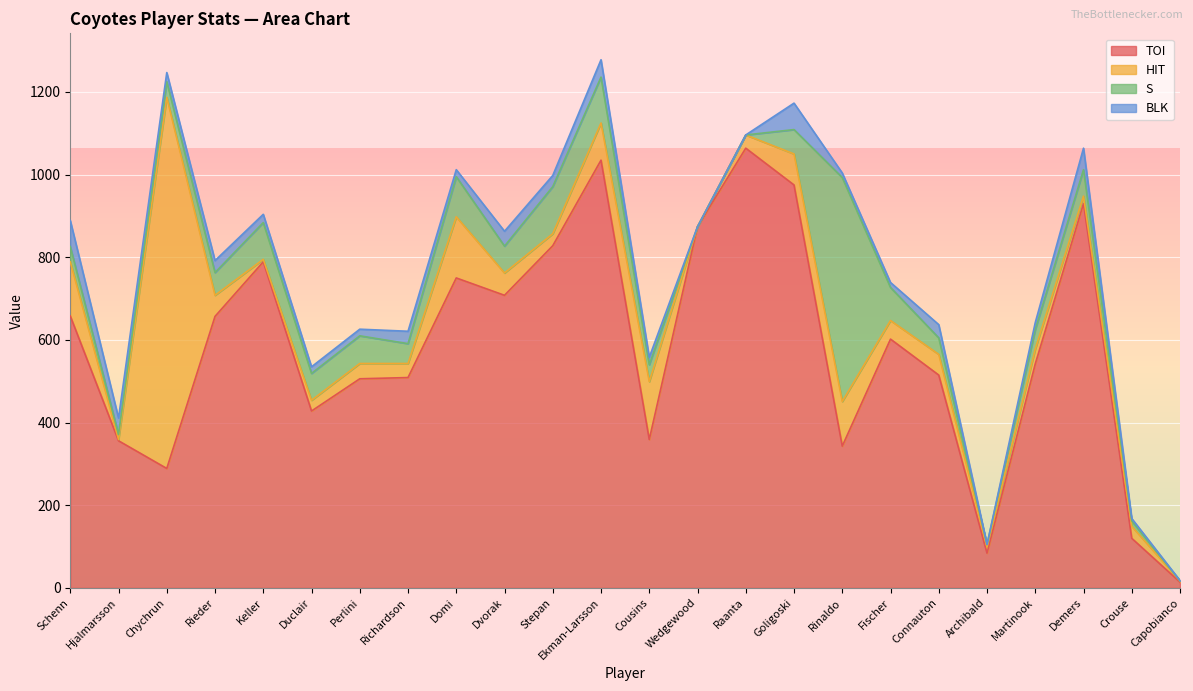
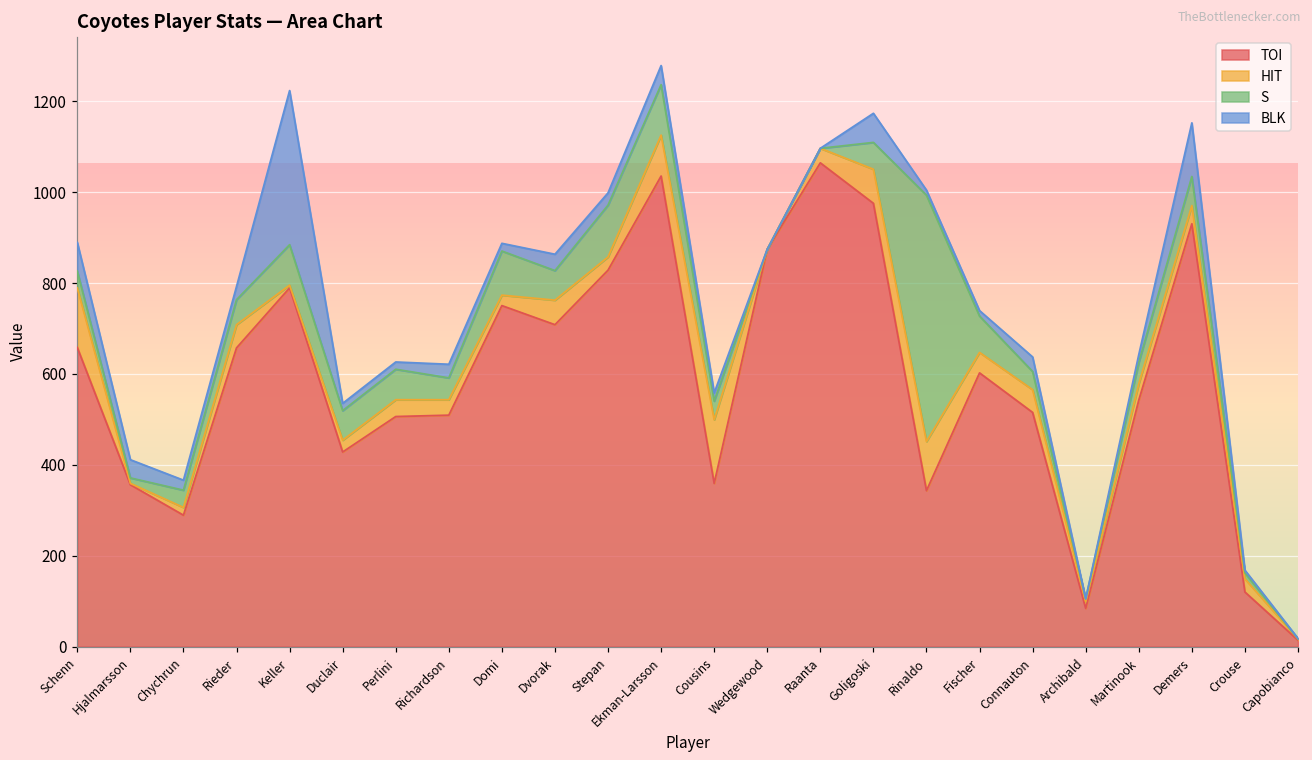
  {
    "TOI": {
      "Schenn": 660,
      "Chychrun": 290,
      "Rieder": 660,
      "Duclair": 430,
      "Perlini": 510,
      "Richardson": 510,
      "Domi": 750,
      "Dvorak": 710,
      "Stepan": 830,
      "Ekman-Larsson": 1040,
      "Cousins": 360,
      "Raanta": 1060,
      "Goligoski": 980,
      "Rinaldo": 340,
      "Fischer": 600,
      "Connauton": 520,
      "Archibald": 80,
      "Martinook": 540,
      "Demers": 930,
      "Crouse": 120
    },
    "HIT": {
      "Schenn": 130,
-     "Chychrun": 900,
+     "Chychrun": 20,
      "Rieder": 50,
      "Duclair": 30,
      "Perlini": 40,
      "Richardson": 30,
-     "Domi": 150,
+     "Domi": 20,
      "Dvorak": 50,
      "Stepan": 30,
      "Ekman-Larsson": 90,
      "Cousins": 140,
      "Goligoski": 80,
      "Rinaldo": 110,
      "Fischer": 50,
      "Connauton": 50,
      "Martinook": 40,
-     "Demers": 20,
+     "Demers": 40,
      "Crouse": 30
    },
    "S": {
      "Schenn": 40,
      "Hjalmarsson": 10,
      "Chychrun": 40,
      "Rieder": 60,
      "Keller": 90,
      "Duclair": 70,
      "Perlini": 70,
      "Richardson": 50,
      "Domi": 100,
      "Dvorak": 70,
      "Stepan": 110,
      "Ekman-Larsson": 110,
      "Cousins": 40,
      "Goligoski": 60,
      "Rinaldo": 540,
      "Fischer": 80,
      "Connauton": 40,
      "Martinook": 50,
      "Demers": 60
    },
    "BLK": {
      "Schenn": 60,
      "Hjalmarsson": 40,
      "Chychrun": 20,
      "Rieder": 30,
-     "Keller": 20,
+     "Keller": 340,
      "Duclair": 20,
      "Perlini": 20,
      "Richardson": 30,
      "Domi": 20,
      "Dvorak": 40,
      "Stepan": 30,
      "Ekman-Larsson": 40,
      "Cousins": 20,
      "Goligoski": 60,
      "Rinaldo": 10,
      "Fischer": 10,
      "Connauton": 30,
      "Martinook": 20,
-     "Demers": 50
+     "Demers": 120
    }
  }
